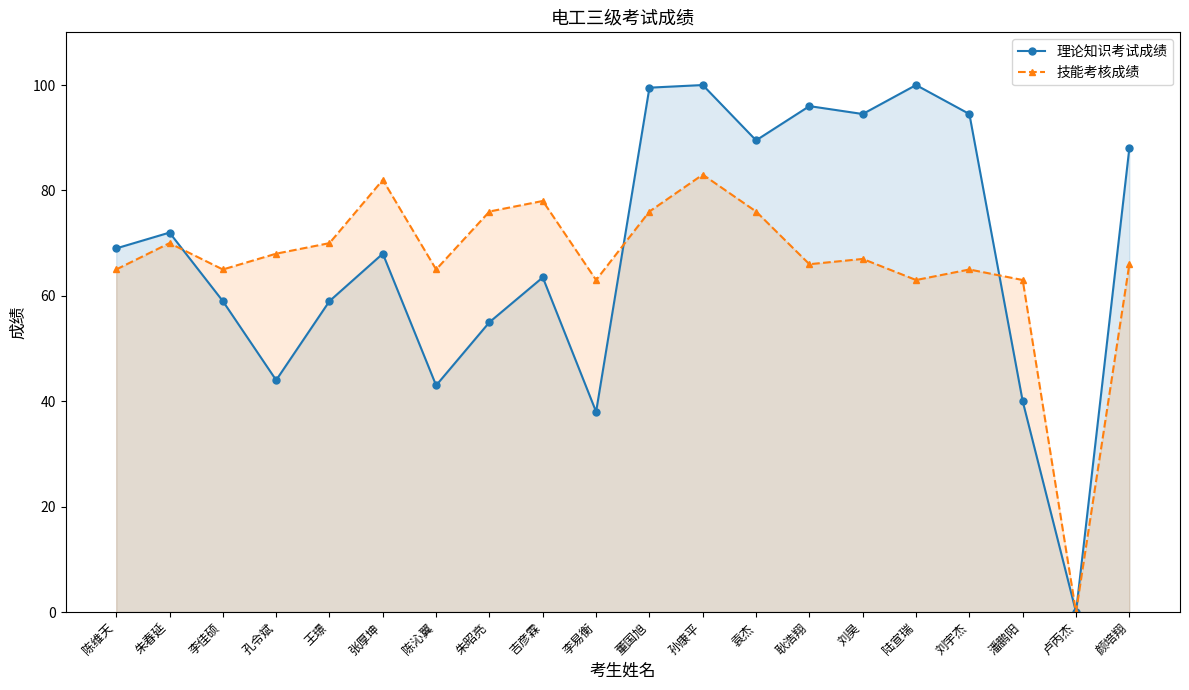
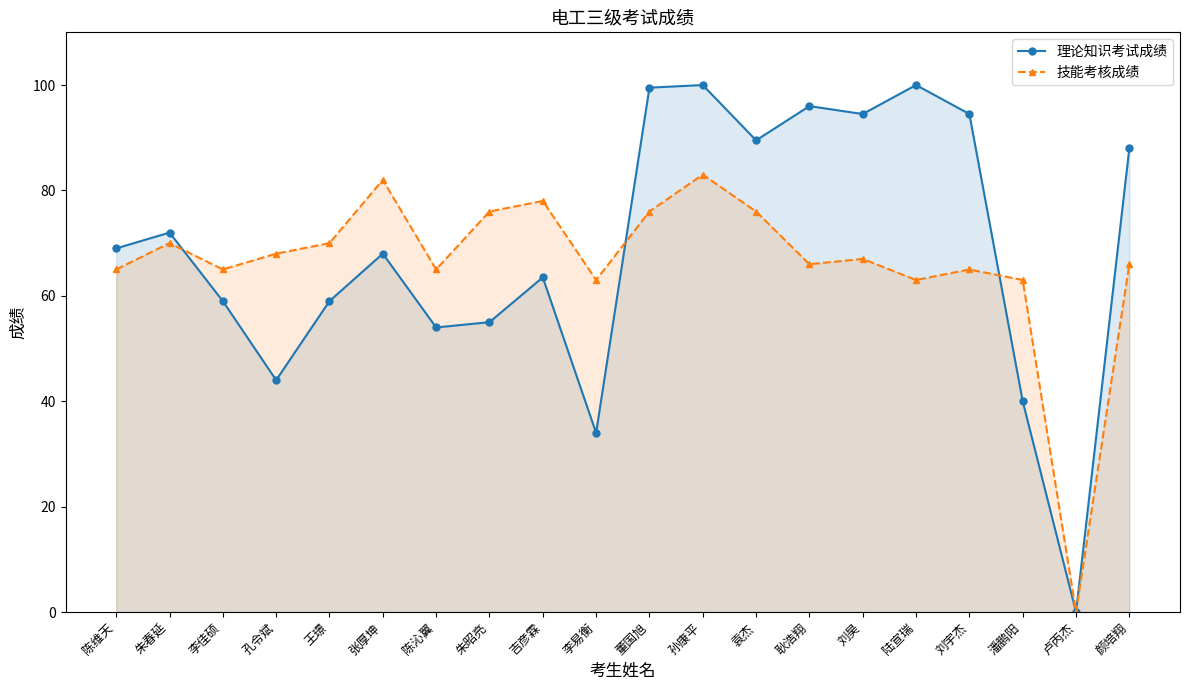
  {
    "理论知识考试成绩": {
      "陈维天": 69,
      "朱春延": 72,
      "李佳硕": 59,
      "孔令斌": 44,
      "王璟": 59,
      "张厚坤": 68,
-     "陈沁翼": 43,
+     "陈沁翼": 54,
      "朱昭亮": 55,
      "吉彦霖": 64,
-     "李易衡": 38,
+     "李易衡": 34,
      "董国旭": 100,
      "孙康平": 100,
      "袁杰": 90,
      "耿浩翔": 96,
      "刘昊": 95,
      "陆宣瑞": 100,
      "刘宇杰": 95,
      "潘鹏阳": 40,
      "颜培翔": 88
    },
    "技能考核成绩": {
      "陈维天": 65,
      "朱春延": 70,
      "李佳硕": 65,
      "孔令斌": 68,
      "王璟": 70,
      "张厚坤": 82,
      "陈沁翼": 65,
      "朱昭亮": 76,
      "吉彦霖": 78,
      "李易衡": 63,
      "董国旭": 76,
      "孙康平": 83,
      "袁杰": 76,
      "耿浩翔": 66,
      "刘昊": 67,
      "陆宣瑞": 63,
      "刘宇杰": 65,
      "潘鹏阳": 63,
      "颜培翔": 66
    }
  }
